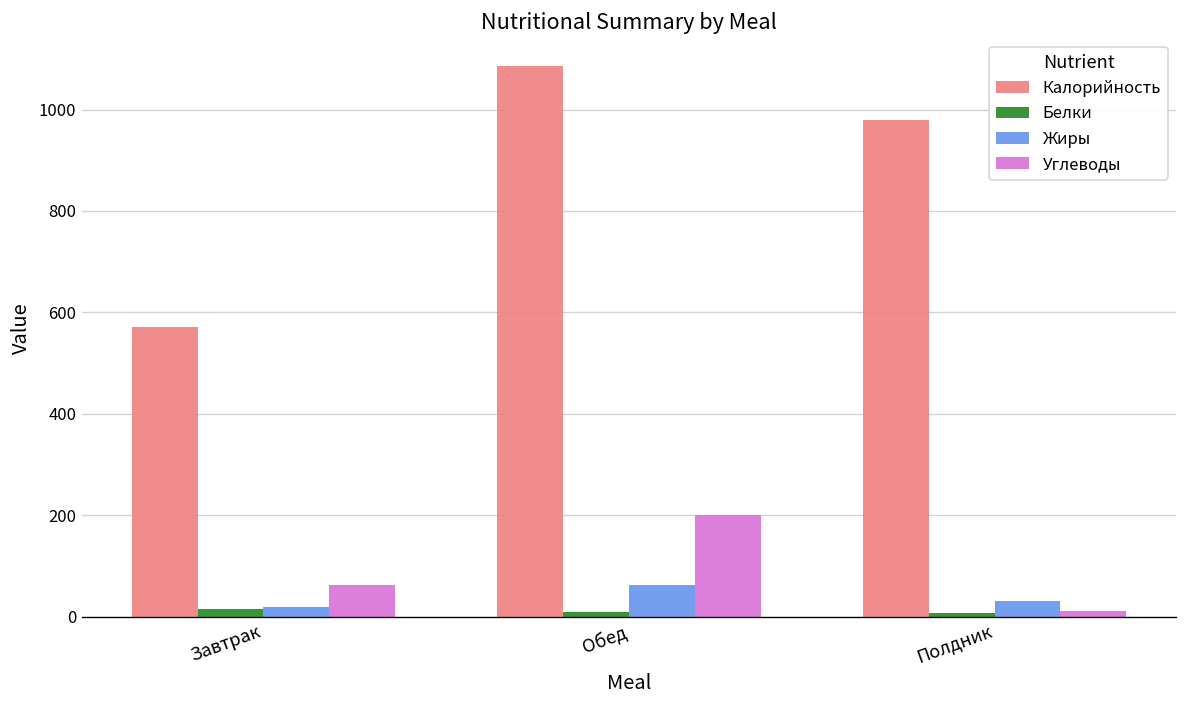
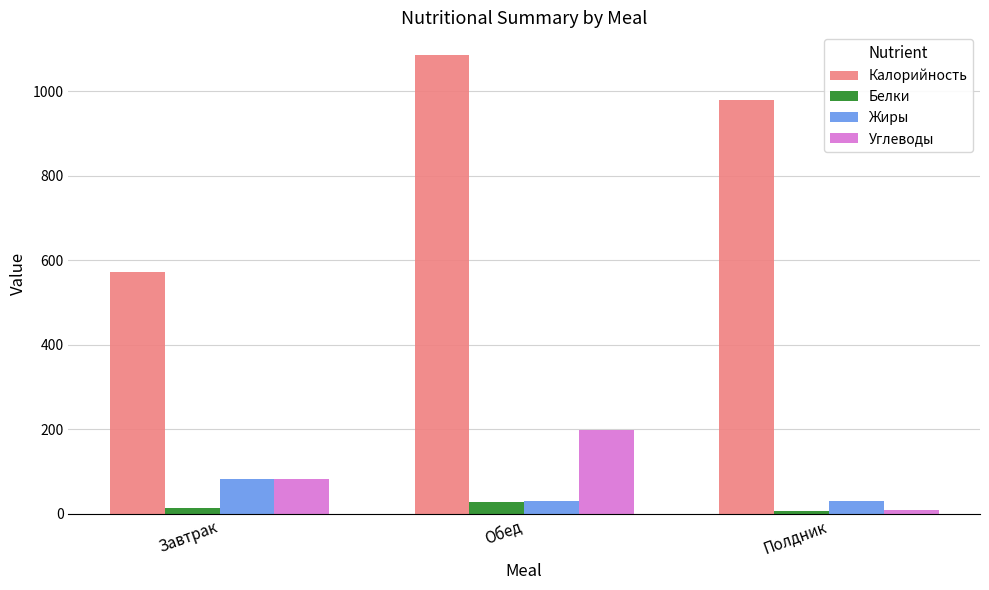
  {
    "Калорийность": {
      "Завтрак": 570,
      "Обед": 1090,
      "Полдник": 980
    },
    "Белки": {
      "Завтрак": 10,
-     "Обед": 10,
+     "Обед": 30,
      "Полдник": 10
    },
    "Жиры": {
-     "Завтрак": 20,
-     "Обед": 60,
+     "Завтрак": 80,
+     "Обед": 30,
      "Полдник": 30
    },
    "Углеводы": {
-     "Завтрак": 60,
+     "Завтрак": 80,
      "Обед": 200,
      "Полдник": 10
    }
  }
